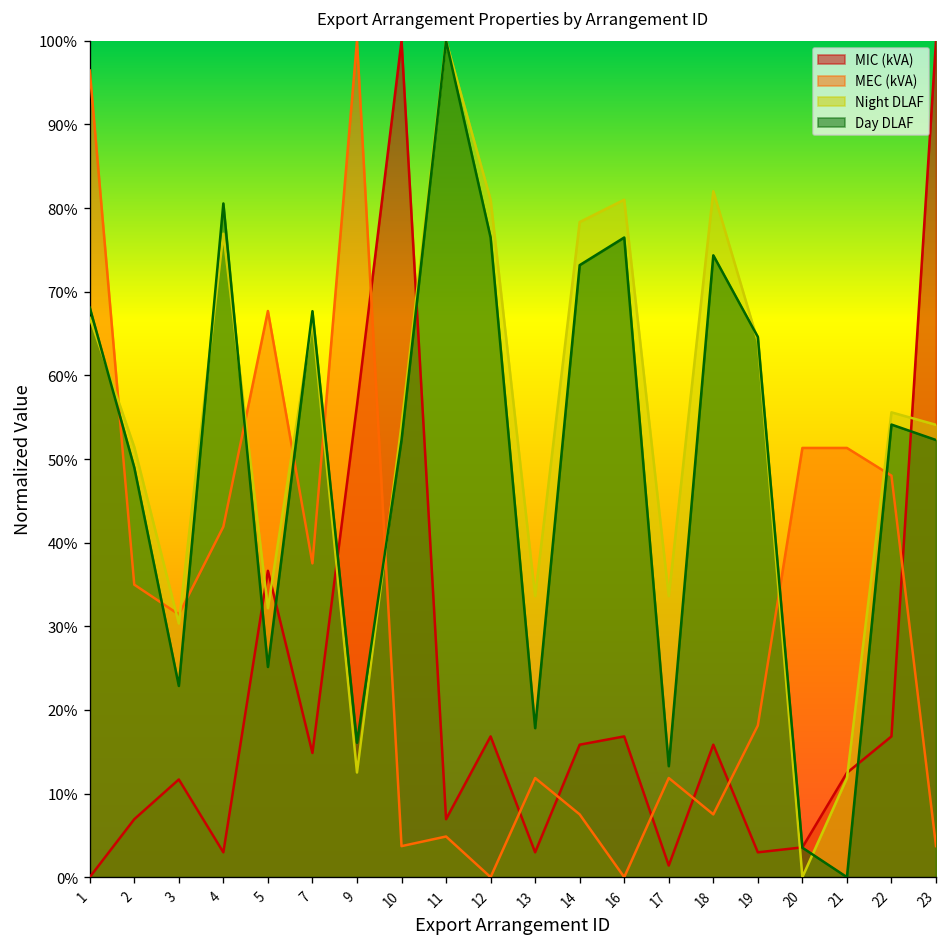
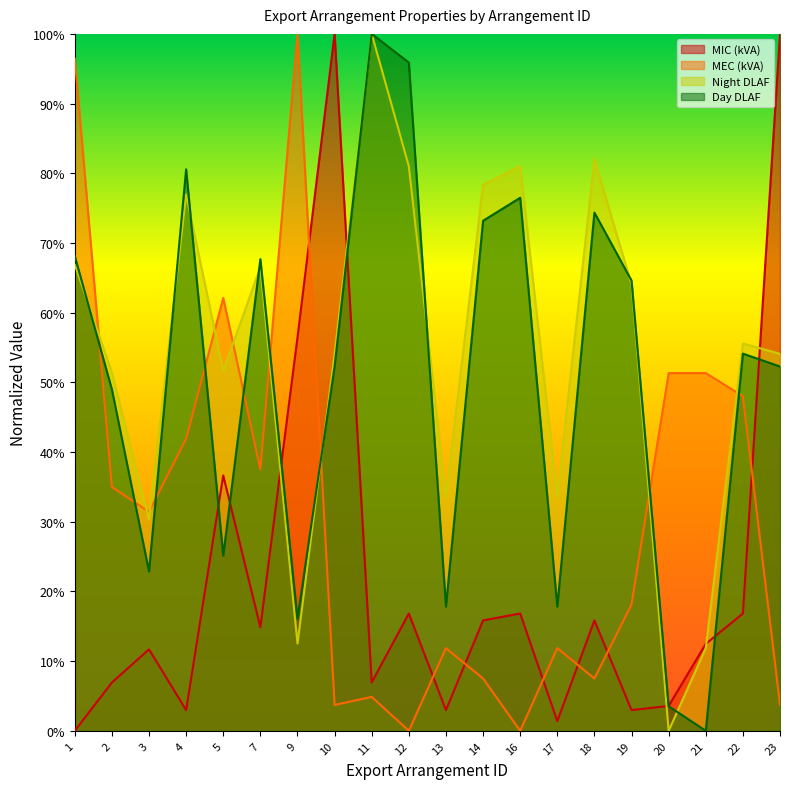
  {
    "MIC (kVA)": {
      "1": "0%",
      "2": "7%",
      "3": "12%",
      "4": "3%",
      "5": "37%",
      "7": "15%",
      "9": "56%",
      "10": "100%",
      "11": "7%",
      "12": "17%",
      "13": "3%",
      "14": "16%",
      "16": "17%",
      "17": "1%",
      "18": "16%",
      "19": "3%",
      "21": "12%",
      "22": "17%",
      "23": "100%"
    },
    "MEC (kVA)": {
      "1": "96%",
      "2": "35%",
      "3": "31%",
      "4": "42%",
-     "5": "68%",
+     "5": "62%",
      "7": "38%",
      "9": "100%",
      "10": "4%",
      "11": "5%",
      "12": "0%",
      "13": "12%",
      "14": "8%",
      "16": "0%",
      "17": "12%",
      "18": "8%",
      "19": "18%",
      "20": "51%",
      "21": "51%",
      "22": "48%",
      "23": "4%"
    },
    "Night DLAF": {
      "1": "67%",
      "2": "51%",
      "3": "30%",
      "4": "77%",
-     "5": "32%",
+     "5": "52%",
      "7": "67%",
      "9": "13%",
      "10": "54%",
      "12": "81%",
      "13": "34%",
      "14": "78%",
      "16": "81%",
      "17": "34%",
      "18": "82%",
      "19": "64%",
      "20": "0%",
      "21": "12%",
      "22": "56%",
      "23": "54%"
    },
    "Day DLAF": {
      "1": "68%",
      "2": "49%",
      "3": "23%",
      "4": "81%",
      "5": "25%",
      "7": "68%",
      "9": "16%",
      "10": "52%",
-     "12": "76%",
+     "12": "96%",
      "13": "18%",
      "14": "73%",
      "16": "76%",
-     "17": "13%",
+     "17": "18%",
      "18": "74%",
      "19": "65%",
      "21": "0%",
      "22": "54%",
      "23": "52%"
    }
  }
